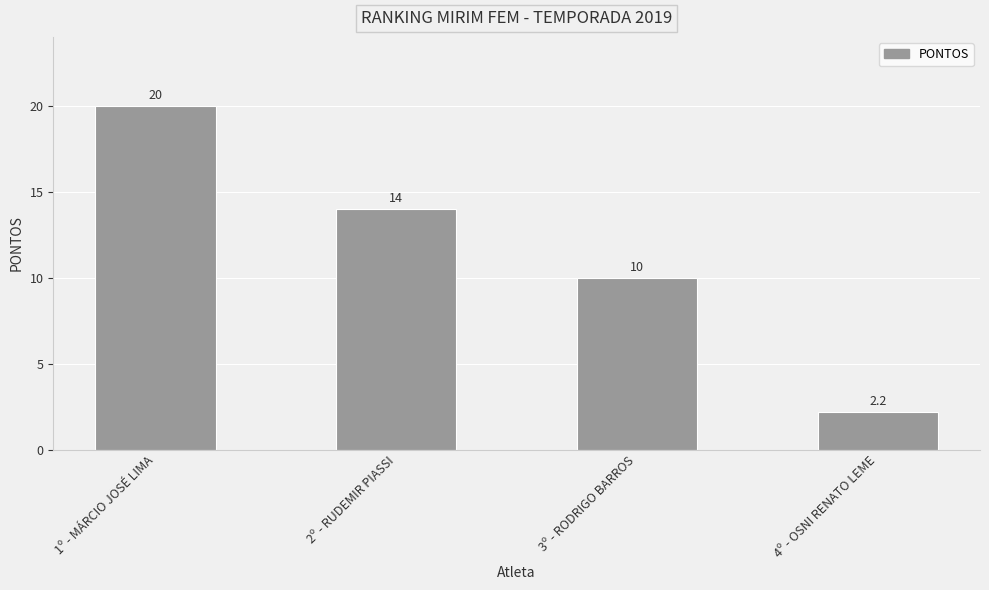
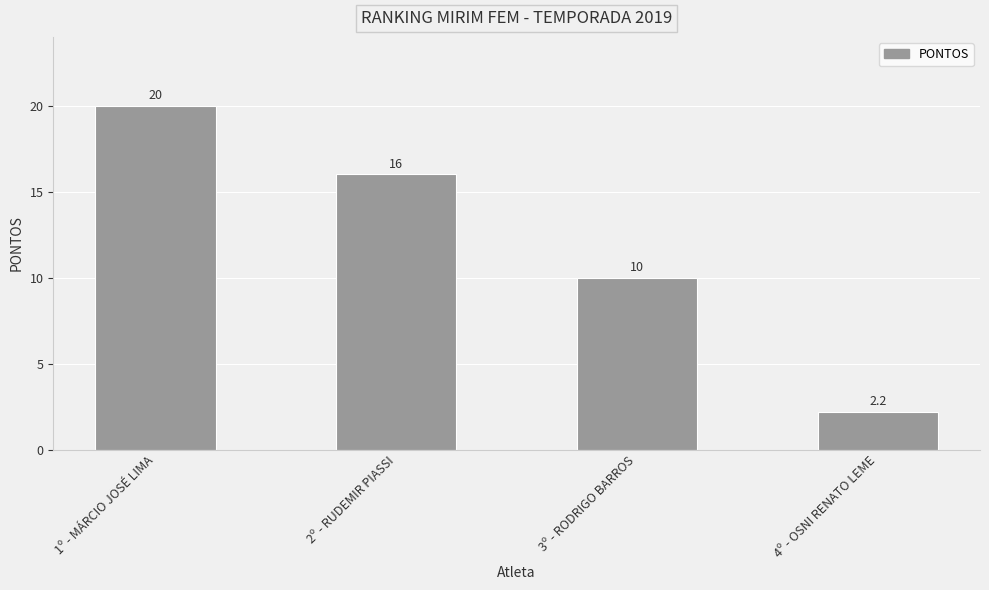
  {
    "1º - MÁRCIO JOSÉ LIMA": 20,
-   "2º - RUDEMIR PIASSI": 14,
+   "2º - RUDEMIR PIASSI": 16,
    "3º - RODRIGO BARROS": 10,
    "4º - OSNI RENATO LEME": 2.2
  }
